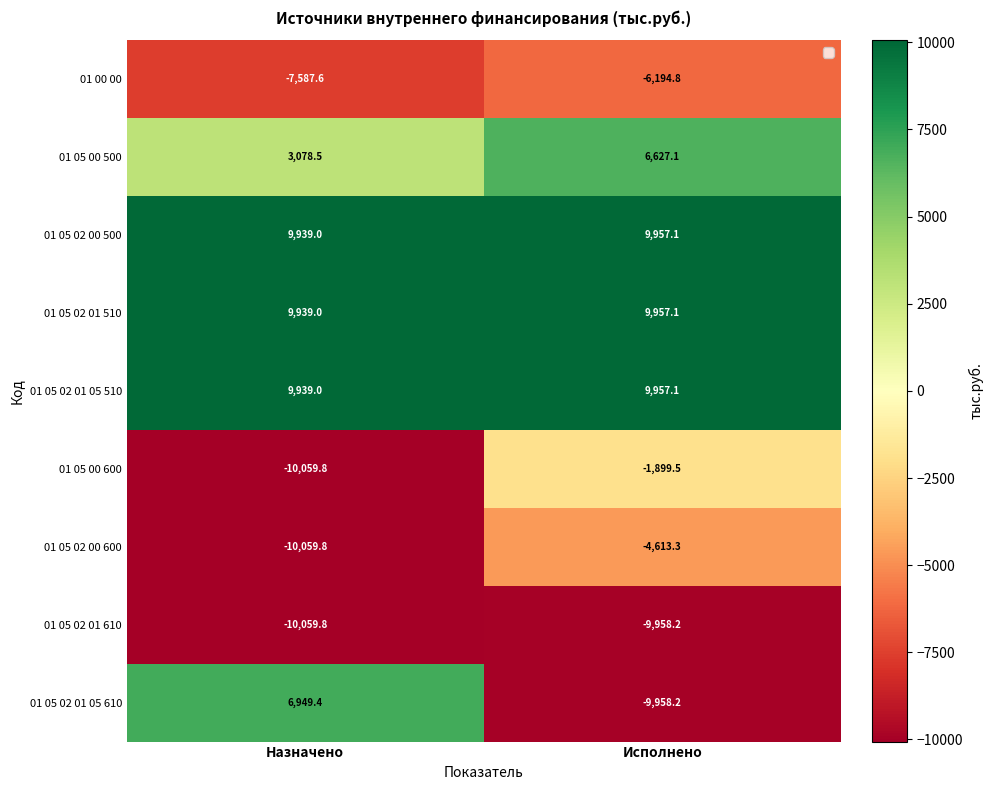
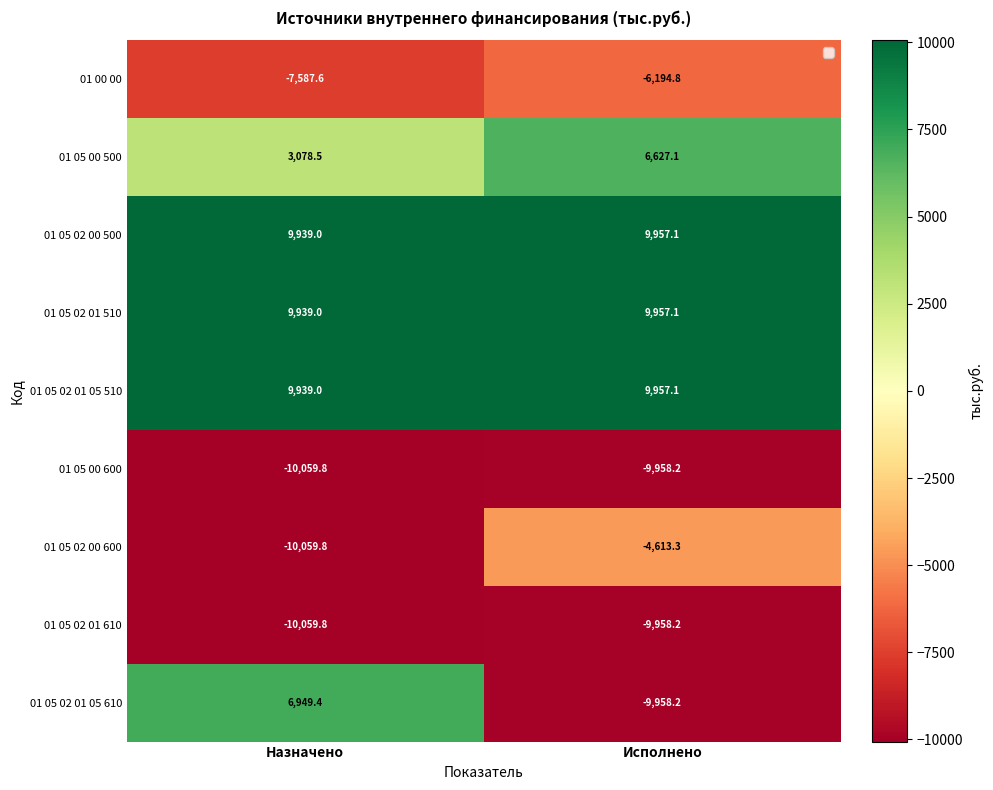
  {
    "01 00 00": {
      "Назначено": "-7,587.6",
      "Исполнено": "-6,194.8"
    },
    "01 05 00 500": {
      "Назначено": "3,078.5",
      "Исполнено": "6,627.1"
    },
    "01 05 02 00 500": {
      "Назначено": "9,939.0",
      "Исполнено": "9,957.1"
    },
    "01 05 02 01 510": {
      "Назначено": "9,939.0",
      "Исполнено": "9,957.1"
    },
    "01 05 02 01 05 510": {
      "Назначено": "9,939.0",
      "Исполнено": "9,957.1"
    },
    "01 05 00 600": {
      "Назначено": "-10,059.8",
-     "Исполнено": "-1,899.5"
+     "Исполнено": "-9,958.2"
    },
    "01 05 02 00 600": {
      "Назначено": "-10,059.8",
      "Исполнено": "-4,613.3"
    },
    "01 05 02 01 610": {
      "Назначено": "-10,059.8",
      "Исполнено": "-9,958.2"
    },
    "01 05 02 01 05 610": {
      "Назначено": "6,949.4",
      "Исполнено": "-9,958.2"
    }
  }
